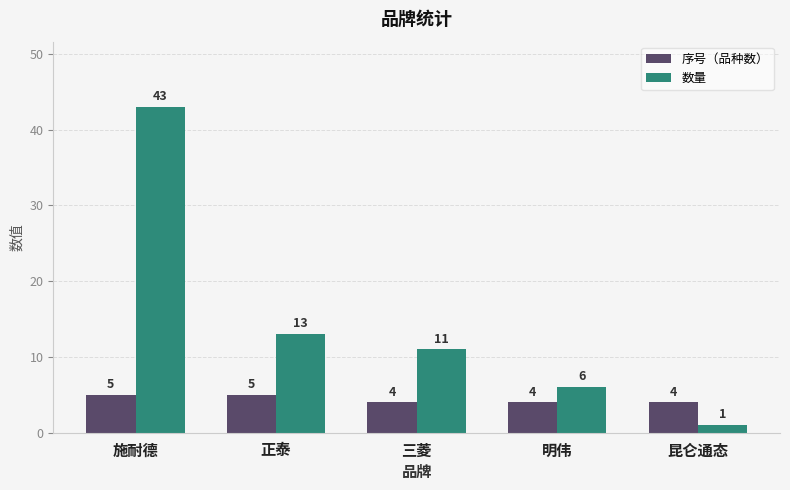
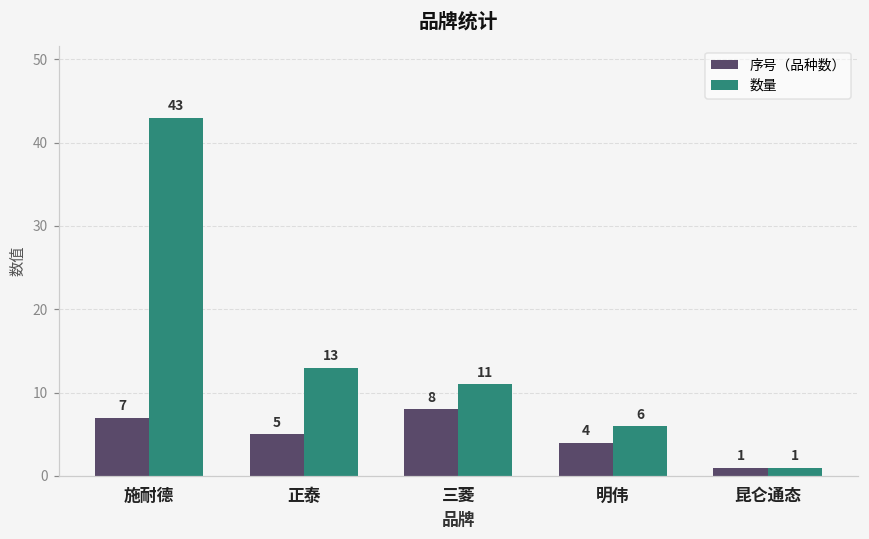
  {
    "序号（品种数）": {
-     "施耐德": 5,
+     "施耐德": 7,
      "正泰": 5,
-     "三菱": 4,
+     "三菱": 8,
      "明伟": 4,
-     "昆仑通态": 4
+     "昆仑通态": 1
    },
    "数量": {
      "施耐德": 43,
      "正泰": 13,
      "三菱": 11,
      "明伟": 6,
      "昆仑通态": 1
    }
  }
